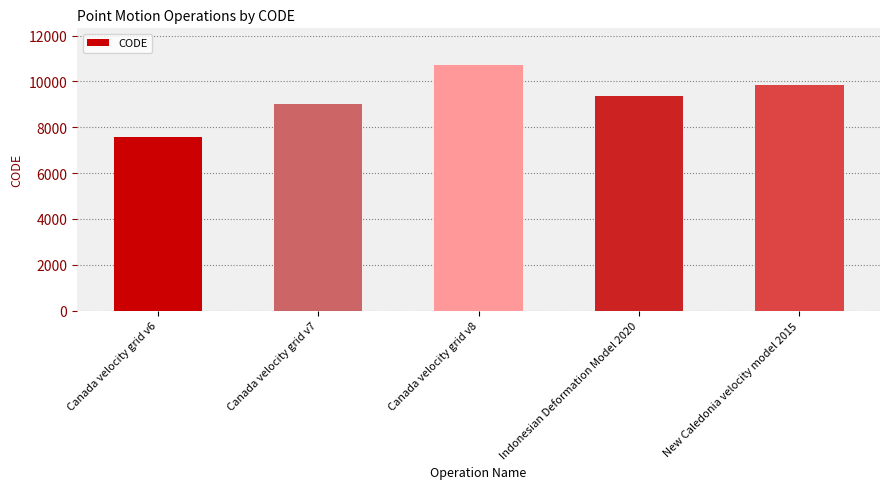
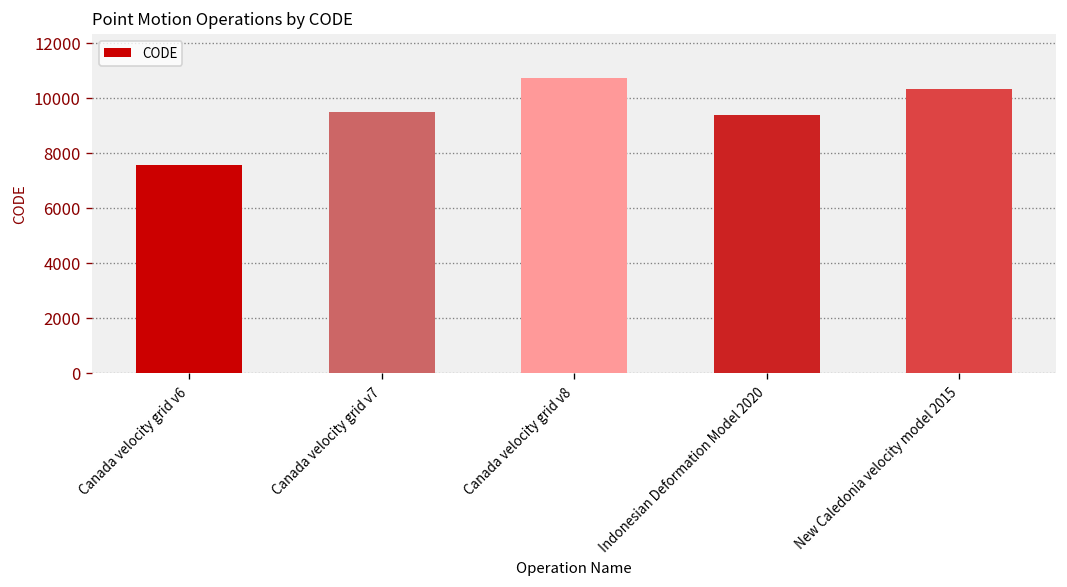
  {
    "Canada velocity grid v6": 7600,
-   "Canada velocity grid v7": 9000,
+   "Canada velocity grid v7": 9500,
    "Canada velocity grid v8": 10700,
    "Indonesian Deformation Model 2020": 9400,
-   "New Caledonia velocity model 2015": 9800
+   "New Caledonia velocity model 2015": 10300
  }
